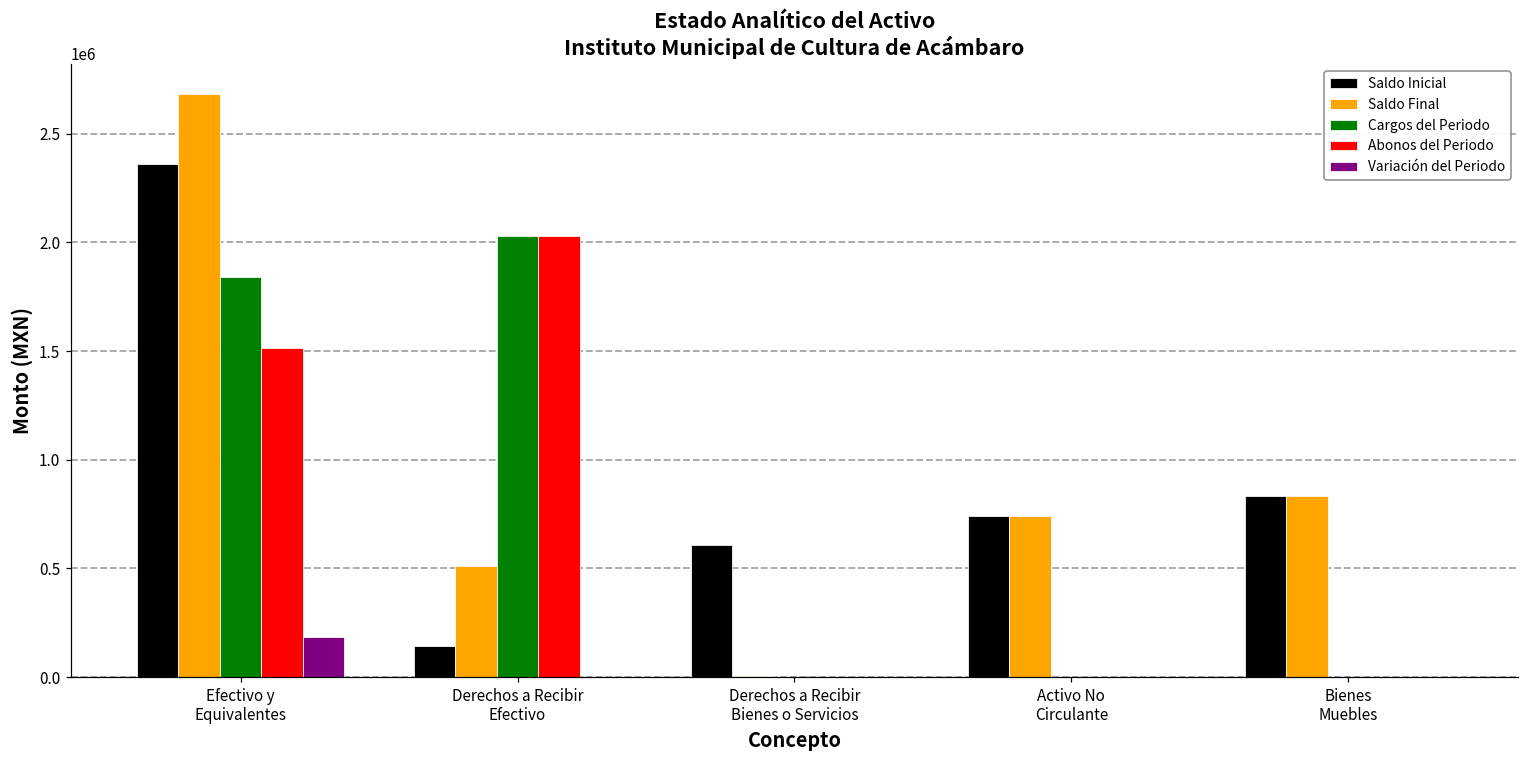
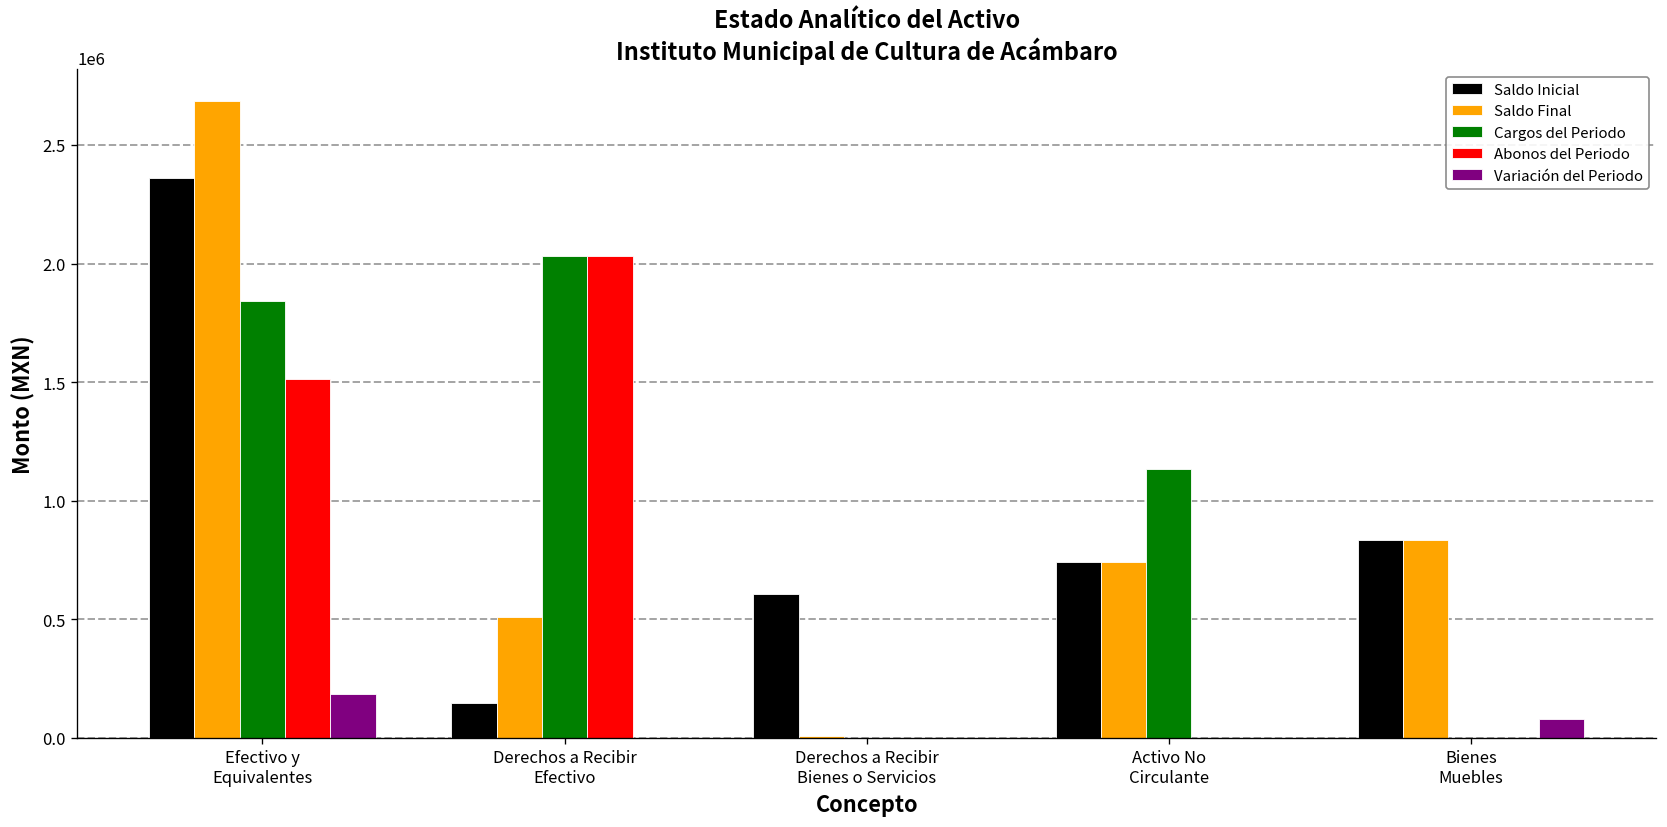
  {
    "Saldo Inicial": {
      "Efectivo y Equivalentes": 2360000,
      "Derechos a Recibir Efectivo": 150000,
      "Derechos a Recibir Bienes o Servicios": 610000,
      "Activo No Circulante": 740000,
      "Bienes Muebles": 830000
    },
    "Saldo Final": {
      "Efectivo y Equivalentes": 2690000,
      "Derechos a Recibir Efectivo": 510000,
      "Activo No Circulante": 740000,
      "Bienes Muebles": 830000
    },
    "Cargos del Periodo": {
      "Efectivo y Equivalentes": 1840000,
      "Derechos a Recibir Efectivo": 2030000,
      "Derechos a Recibir Bienes o Servicios": 0,
-     "Activo No Circulante": 0,
+     "Activo No Circulante": 1130000,
      "Bienes Muebles": 0
    },
    "Abonos del Periodo": {
      "Efectivo y Equivalentes": 1510000,
      "Derechos a Recibir Efectivo": 2030000,
      "Derechos a Recibir Bienes o Servicios": 0,
      "Activo No Circulante": 0,
      "Bienes Muebles": 0
    },
    "Variación del Periodo": {
      "Efectivo y Equivalentes": 190000,
      "Derechos a Recibir Bienes o Servicios": 0,
      "Activo No Circulante": 0,
-     "Bienes Muebles": 0
+     "Bienes Muebles": 80000
    }
  }
